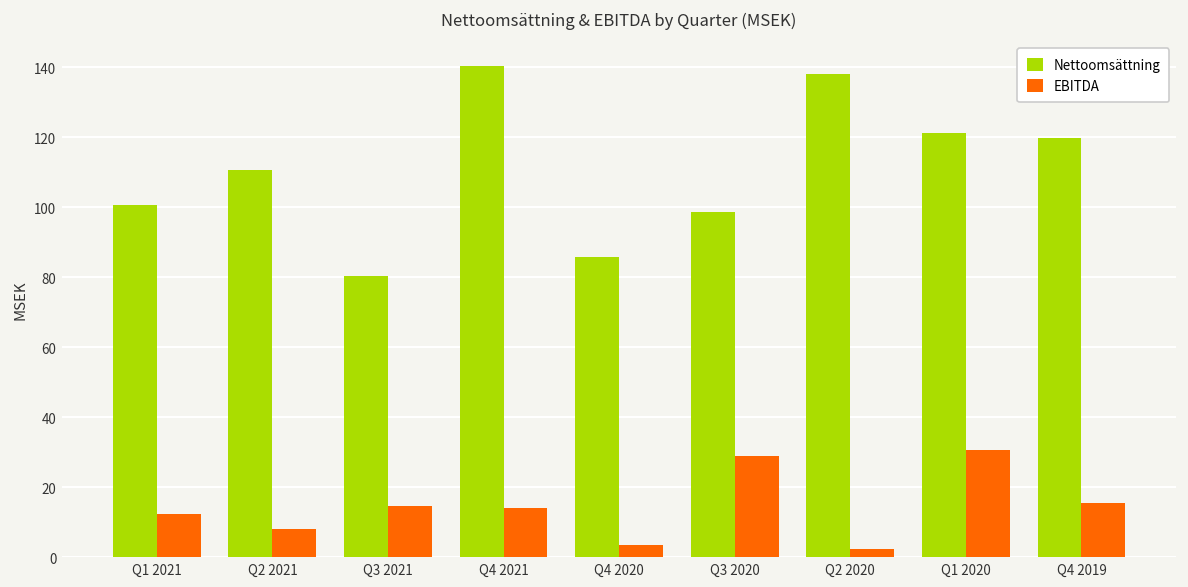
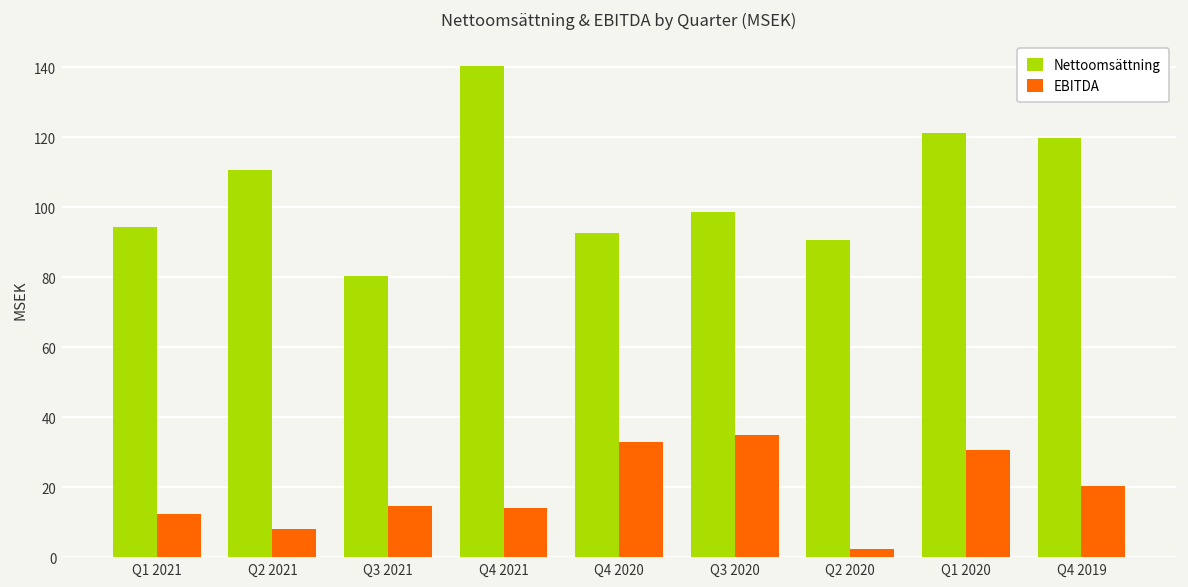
  {
    "Nettoomsättning": {
-     "Q1 2021": 101,
+     "Q1 2021": 94,
      "Q2 2021": 111,
      "Q3 2021": 80,
      "Q4 2021": 140,
-     "Q4 2020": 86,
+     "Q4 2020": 93,
      "Q3 2020": 99,
-     "Q2 2020": 138,
+     "Q2 2020": 91,
      "Q1 2020": 121,
      "Q4 2019": 120
    },
    "EBITDA": {
      "Q1 2021": 12,
      "Q2 2021": 8,
      "Q3 2021": 15,
      "Q4 2021": 14,
-     "Q4 2020": 4,
-     "Q3 2020": 29,
+     "Q4 2020": 33,
+     "Q3 2020": 35,
      "Q2 2020": 2,
      "Q1 2020": 31,
-     "Q4 2019": 16
+     "Q4 2019": 20
    }
  }
